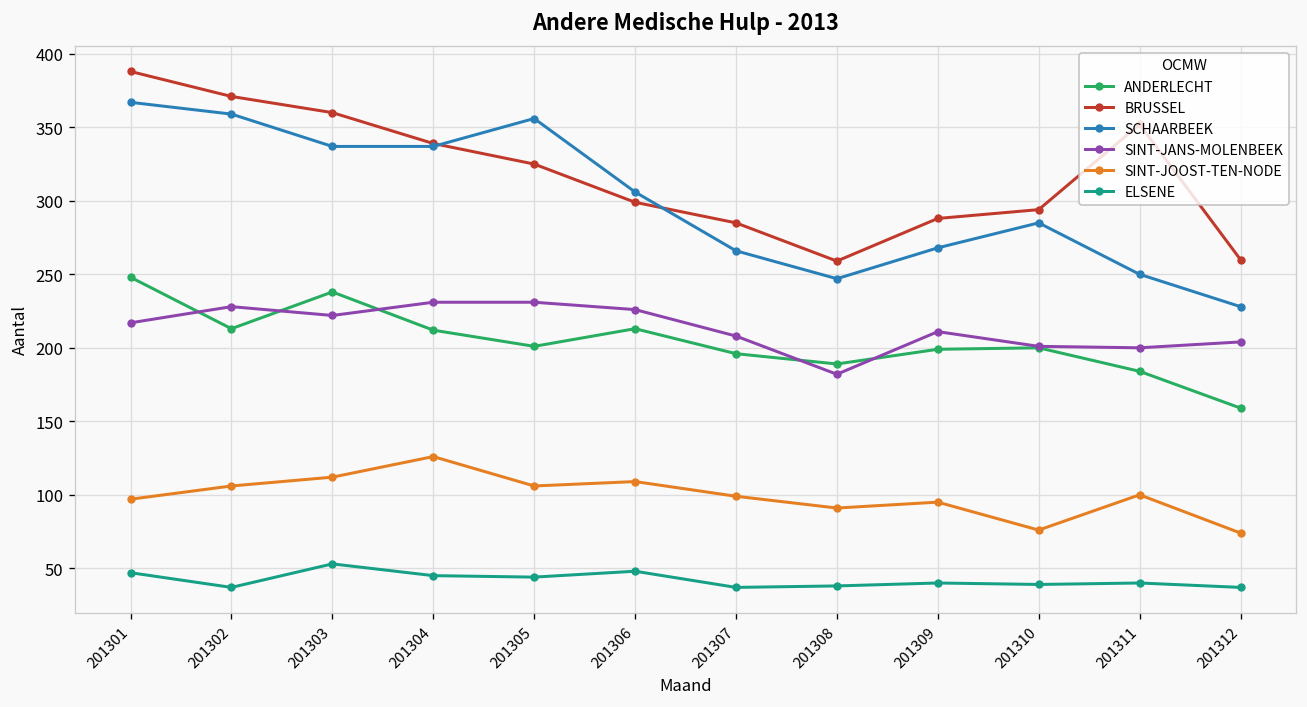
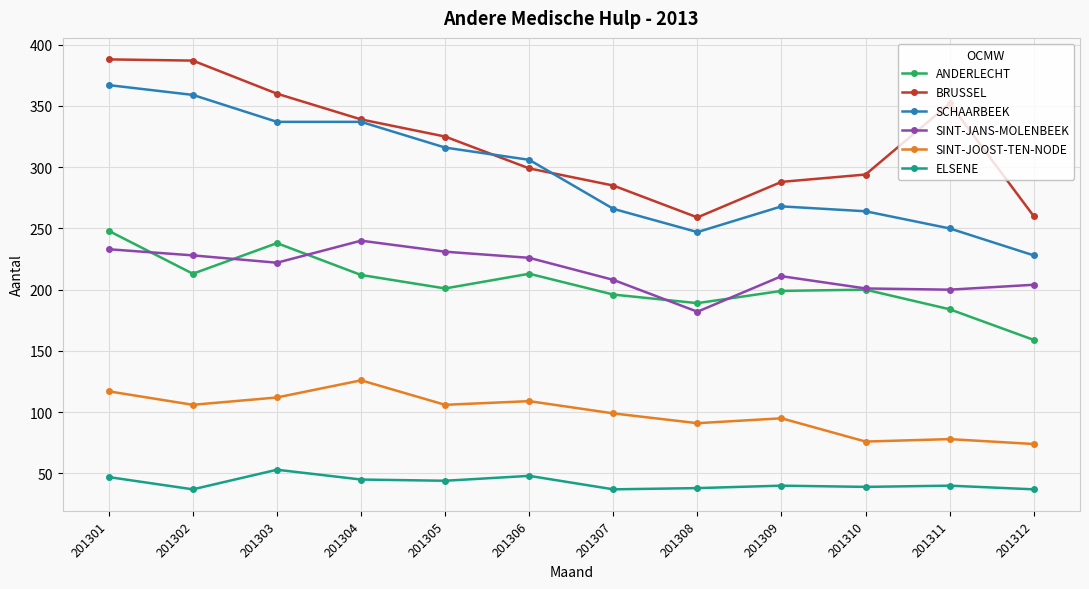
  {
    "BRUSSEL": {
      "201301": 388,
-     "201302": 371,
+     "201302": 387,
      "201303": 360,
      "201305": 325,
      "201306": 299,
      "201307": 285,
      "201308": 259,
      "201309": 288,
      "201310": 294,
      "201312": 260
    },
    "SCHAARBEEK": {
      "201301": 367,
      "201302": 359,
      "201303": 337,
-     "201305": 356,
+     "201305": 316,
      "201306": 306,
      "201307": 266,
      "201308": 247,
      "201309": 268,
-     "201310": 285,
+     "201310": 264,
      "201311": 250,
      "201312": 228
    },
    "SINT-JANS-MOLENBEEK": {
-     "201301": 217,
+     "201301": 233,
      "201302": 228,
      "201303": 222,
-     "201304": 231,
+     "201304": 240,
      "201305": 231,
      "201306": 226,
      "201307": 208,
      "201308": 182,
      "201309": 211,
      "201311": 200,
      "201312": 204
    },
    "SINT-JOOST-TEN-NODE": {
-     "201301": 97,
+     "201301": 117,
      "201302": 106,
      "201303": 112,
      "201304": 126,
      "201305": 106,
      "201306": 109,
      "201307": 99,
      "201308": 91,
      "201309": 95,
      "201310": 76,
-     "201311": 100,
+     "201311": 78,
      "201312": 74
    }
  }
